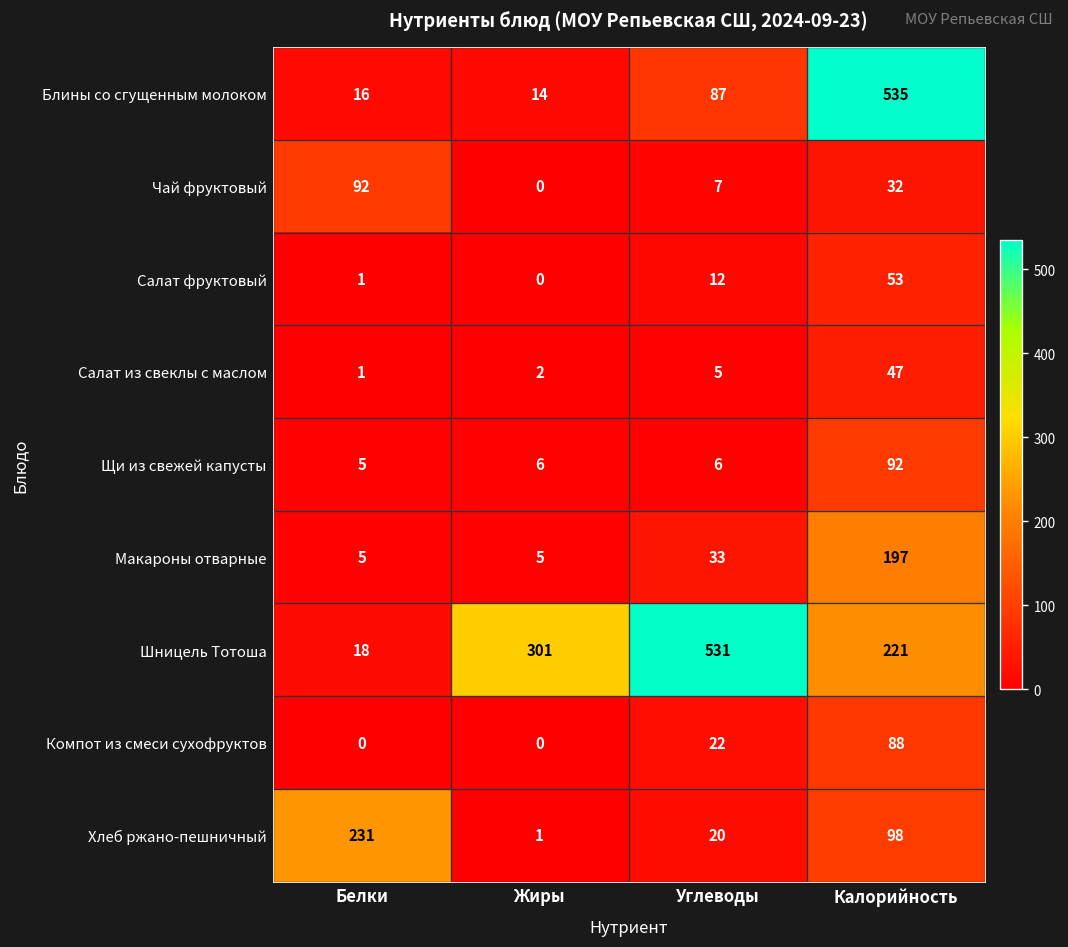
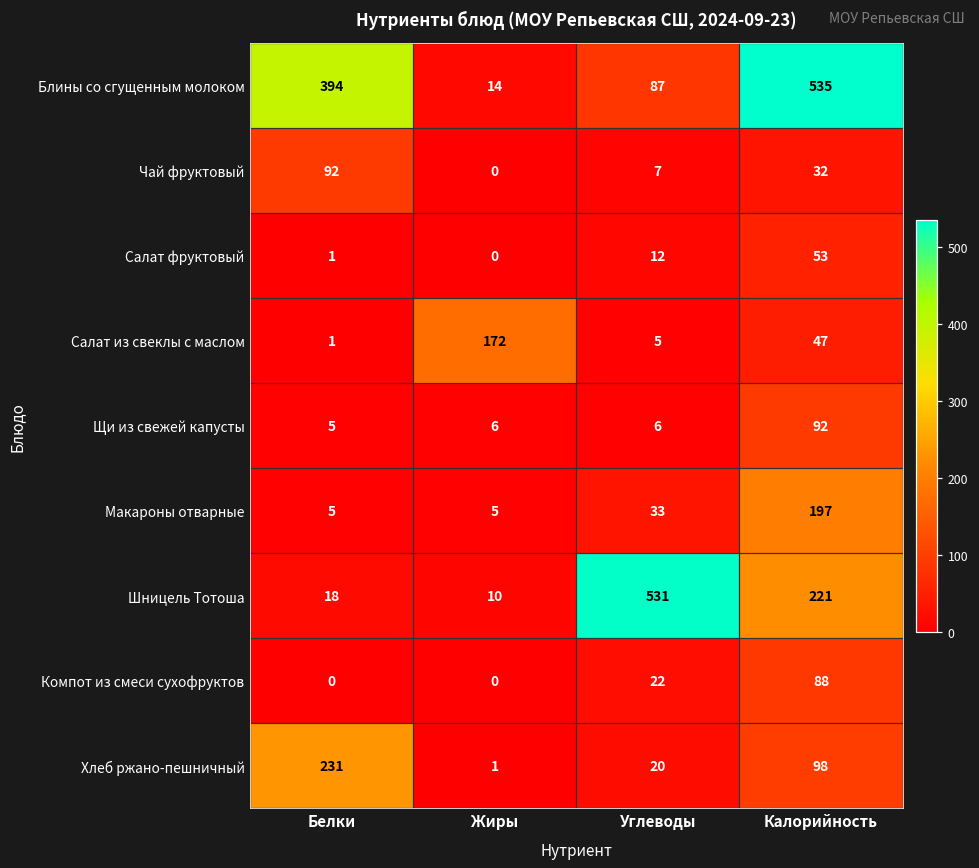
  {
    "Блины со сгущенным молоком": {
-     "Белки": 16,
+     "Белки": 394,
      "Жиры": 14,
      "Углеводы": 87,
      "Калорийность": 535
    },
    "Чай фруктовый": {
      "Белки": 92,
      "Жиры": 0,
      "Углеводы": 7,
      "Калорийность": 32
    },
    "Салат фруктовый": {
      "Белки": 1,
      "Жиры": 0,
      "Углеводы": 12,
      "Калорийность": 53
    },
    "Салат из свеклы с маслом": {
      "Белки": 1,
-     "Жиры": 2,
+     "Жиры": 172,
      "Углеводы": 5,
      "Калорийность": 47
    },
    "Щи из свежей капусты": {
      "Белки": 5,
      "Жиры": 6,
      "Углеводы": 6,
      "Калорийность": 92
    },
    "Макароны отварные": {
      "Белки": 5,
      "Жиры": 5,
      "Углеводы": 33,
      "Калорийность": 197
    },
    "Шницель Тотоша": {
      "Белки": 18,
-     "Жиры": 301,
+     "Жиры": 10,
      "Углеводы": 531,
      "Калорийность": 221
    },
    "Компот из смеси сухофруктов": {
      "Белки": 0,
      "Жиры": 0,
      "Углеводы": 22,
      "Калорийность": 88
    },
    "Хлеб ржано-пешничный": {
      "Белки": 231,
      "Жиры": 1,
      "Углеводы": 20,
      "Калорийность": 98
    }
  }
